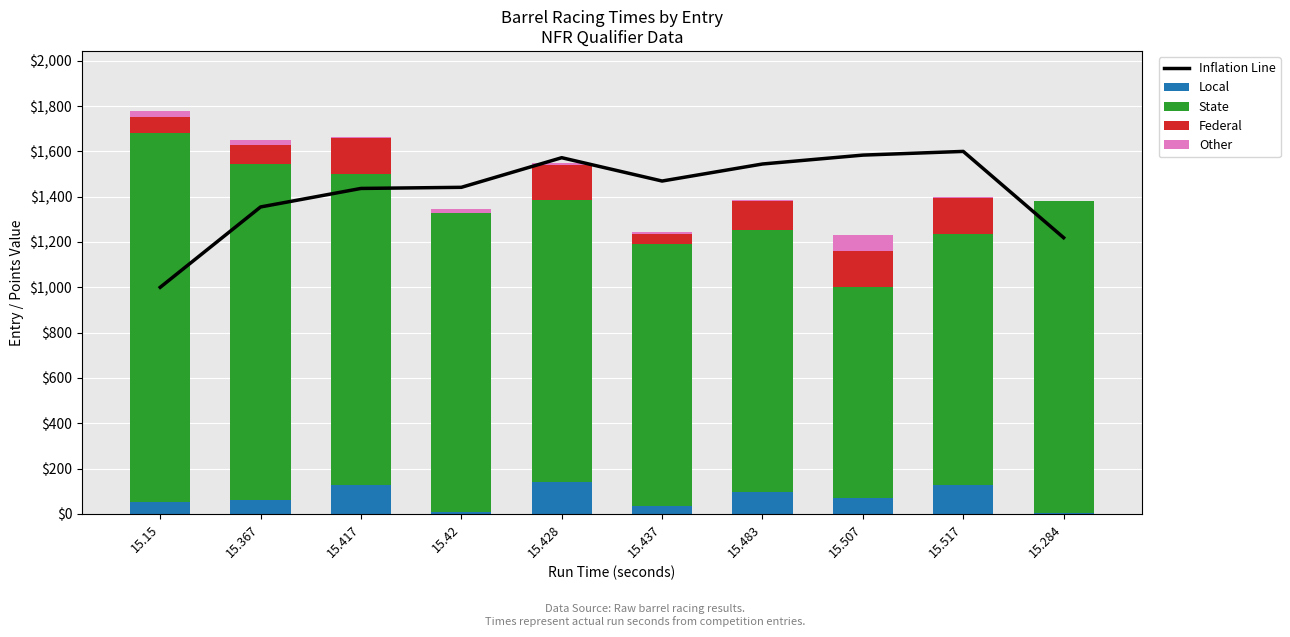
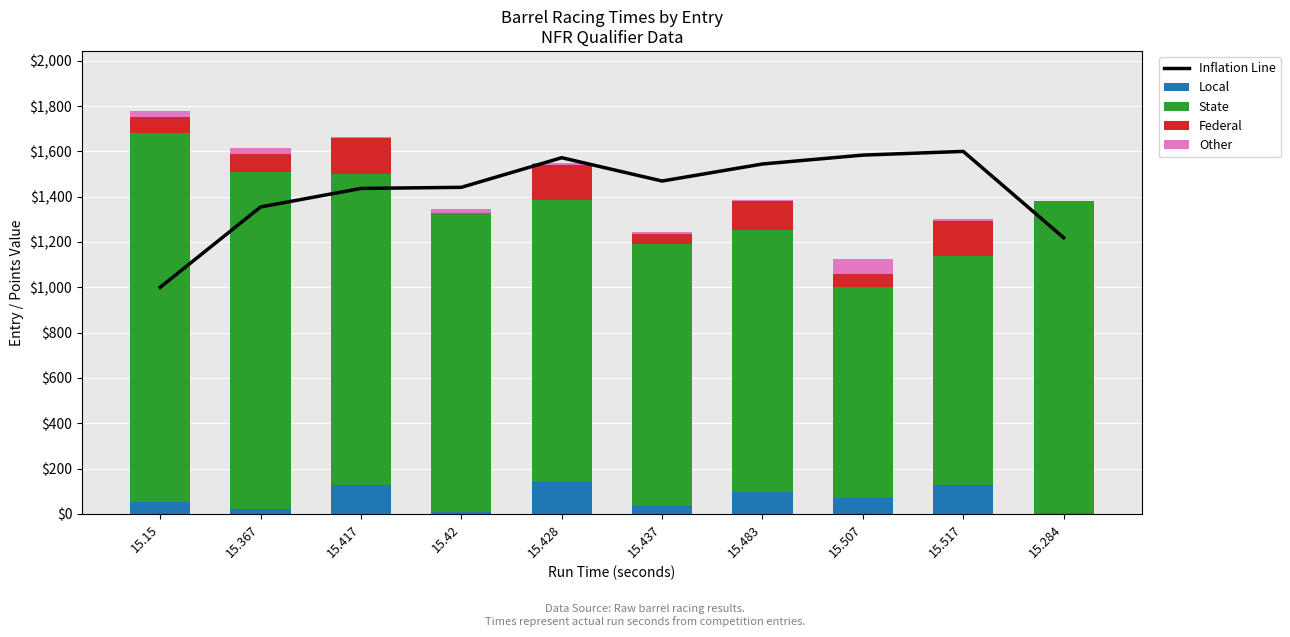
  {
    "Inflation Line": {
      "15.15": "$1,000",
      "15.367": "$1,350",
      "15.417": "$1,440",
      "15.42": "$1,440",
      "15.428": "$1,570",
      "15.437": "$1,470",
      "15.483": "$1,540",
      "15.507": "$1,580",
      "15.517": "$1,600",
      "15.284": "$1,220"
    },
    "Local": {
      "15.15": "$50",
-     "15.367": "$60",
+     "15.367": "$20",
      "15.417": "$130",
      "15.428": "$140",
      "15.437": "$30",
      "15.483": "$100",
      "15.507": "$70",
      "15.517": "$130"
    },
    "State": {
      "15.15": "$1,630",
      "15.367": "$1,490",
      "15.417": "$1,380",
      "15.42": "$1,320",
      "15.428": "$1,250",
      "15.437": "$1,160",
      "15.483": "$1,160",
      "15.507": "$930",
-     "15.517": "$1,110",
+     "15.517": "$1,010",
      "15.284": "$1,380"
    },
    "Federal": {
      "15.15": "$70",
      "15.367": "$80",
      "15.417": "$160",
      "15.42": "$0",
      "15.428": "$160",
      "15.437": "$50",
      "15.483": "$130",
-     "15.507": "$160",
+     "15.507": "$50",
      "15.517": "$160",
      "15.284": "$0"
    },
    "Other": {
      "15.15": "$20",
      "15.367": "$30",
      "15.42": "$20",
      "15.507": "$70"
    }
  }
